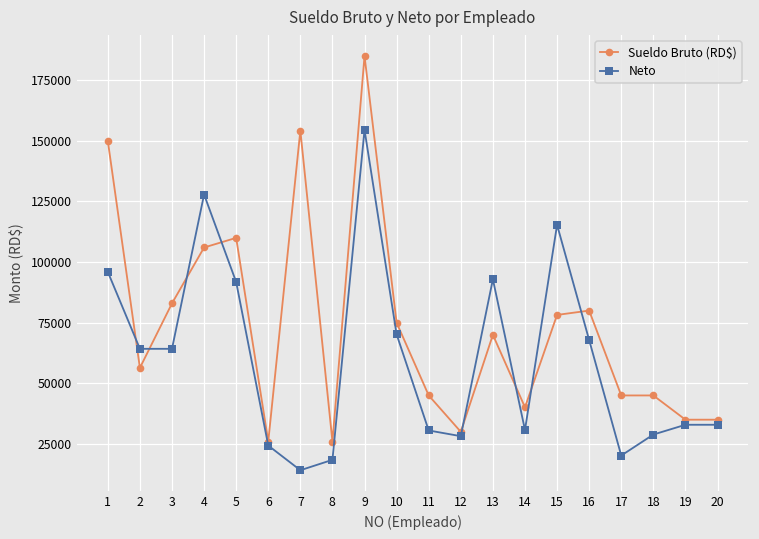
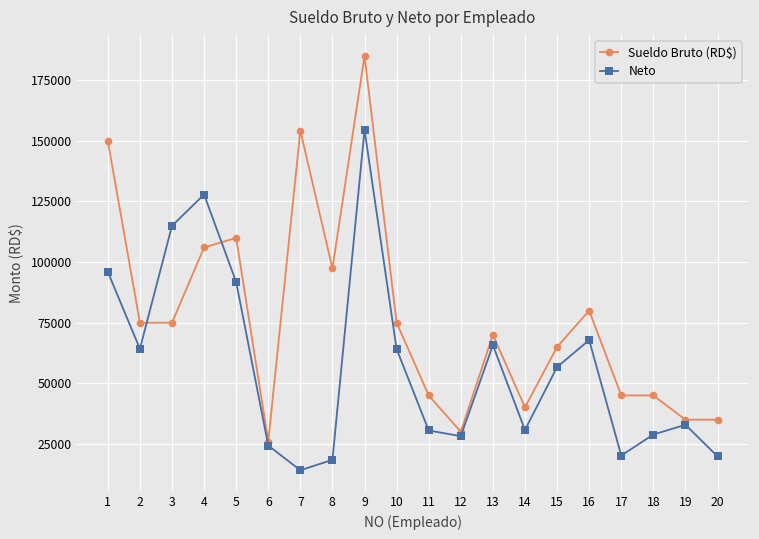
  {
    "Sueldo Bruto (RD$)": {
      "1": 150000,
-     "2": 56000,
-     "3": 83000,
+     "2": 75000,
+     "3": 75000,
      "4": 106000,
      "5": 110000,
      "6": 26000,
      "7": 154000,
-     "8": 26000,
+     "8": 97000,
      "9": 185000,
      "10": 75000,
      "11": 45000,
      "12": 30000,
      "13": 70000,
      "14": 40000,
-     "15": 78000,
+     "15": 65000,
      "16": 80000,
      "17": 45000,
      "18": 45000,
      "19": 35000,
      "20": 35000
    },
    "Neto": {
      "1": 96000,
      "2": 64000,
-     "3": 64000,
+     "3": 115000,
      "4": 128000,
      "5": 92000,
      "6": 24000,
      "7": 14000,
      "8": 18000,
      "9": 155000,
-     "10": 70000,
+     "10": 64000,
      "11": 31000,
      "12": 28000,
-     "13": 93000,
+     "13": 66000,
      "14": 31000,
-     "15": 115000,
+     "15": 57000,
      "16": 68000,
      "17": 20000,
      "18": 29000,
      "19": 33000,
-     "20": 33000
+     "20": 20000
    }
  }
